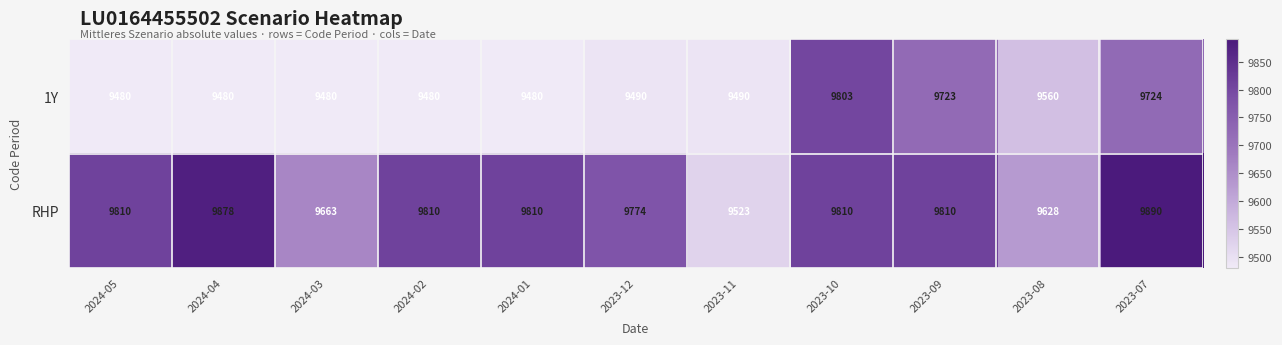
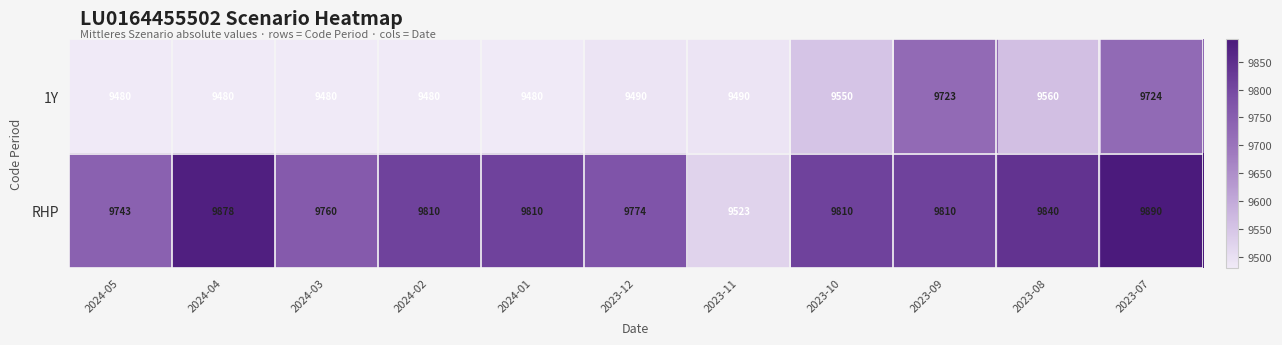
  {
    "1Y": {
-     "2023-10": 9803,
+     "2023-10": 9550,
      "2023-09": 9723,
      "2023-08": 9560,
      "2023-07": 9724
    },
    "RHP": {
-     "2024-05": 9810,
+     "2024-05": 9743,
      "2024-04": 9878,
-     "2024-03": 9663,
+     "2024-03": 9760,
      "2024-02": 9810,
      "2024-01": 9810,
      "2023-12": 9774,
      "2023-10": 9810,
      "2023-09": 9810,
-     "2023-08": 9628,
+     "2023-08": 9840,
      "2023-07": 9890
    }
  }
